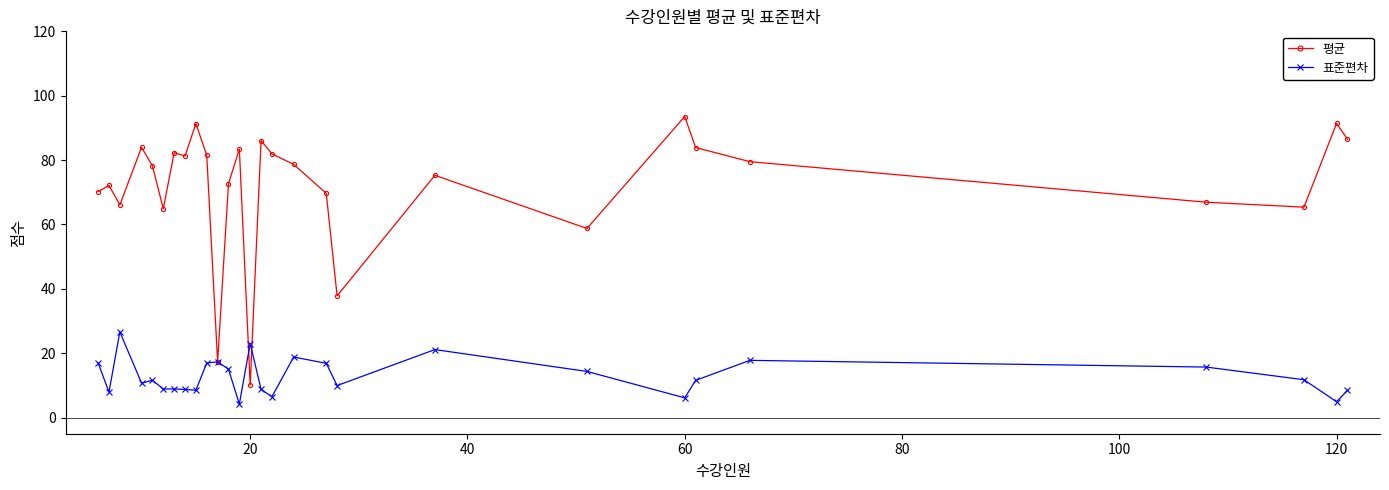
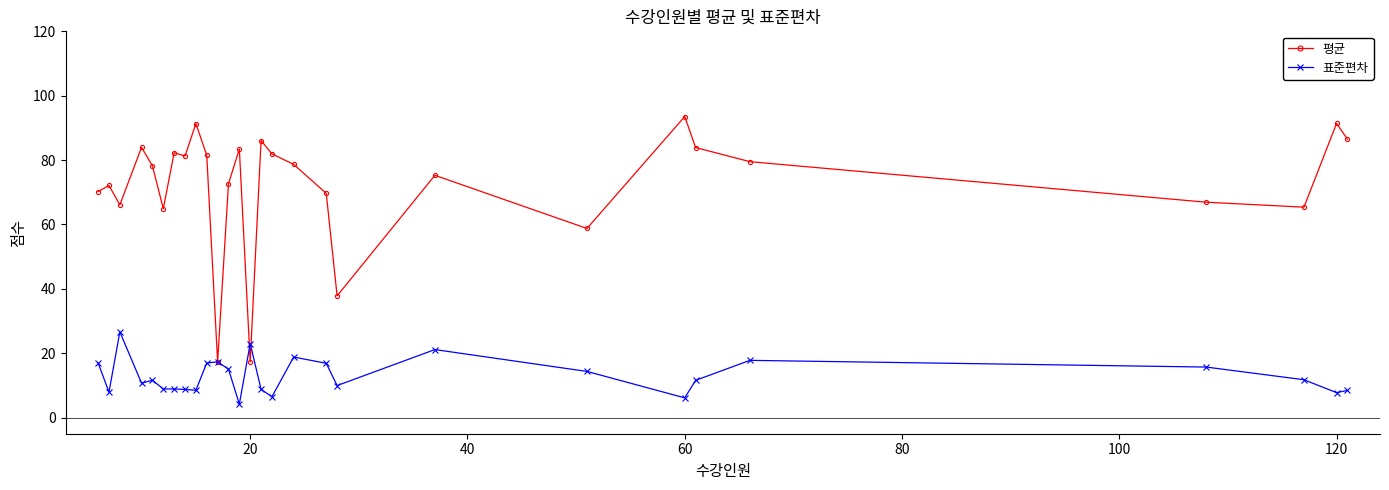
  {
    "평균": {
-     "20": 10,
+     "20": 17,
      "60": 94,
      "120": 91
    },
    "표준편차": {
      "20": 23,
      "60": 6,
-     "120": 5
+     "120": 8
    }
  }
